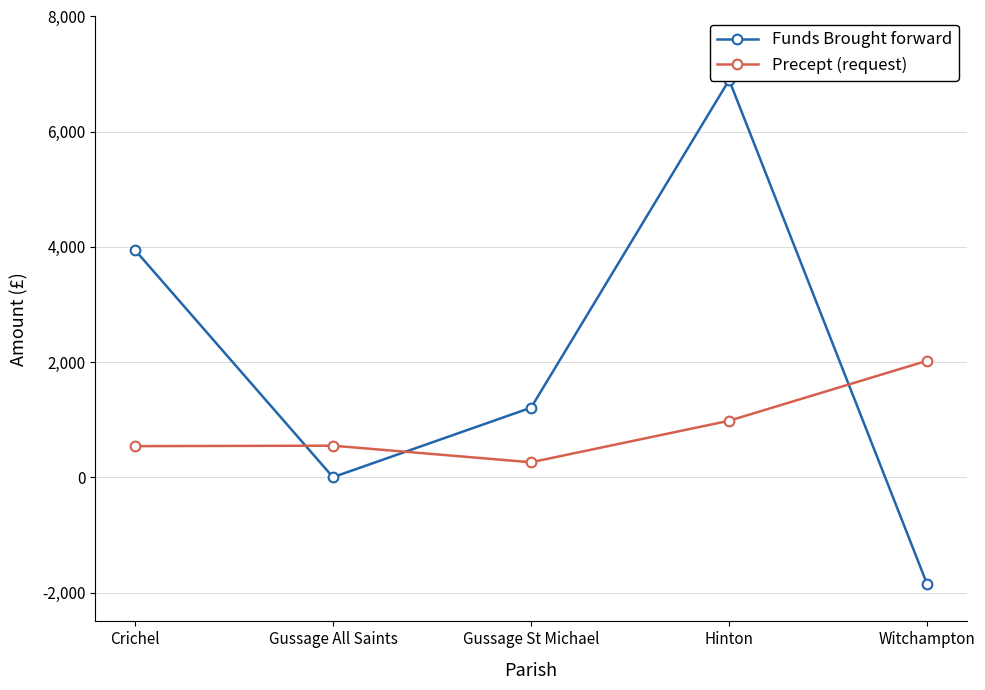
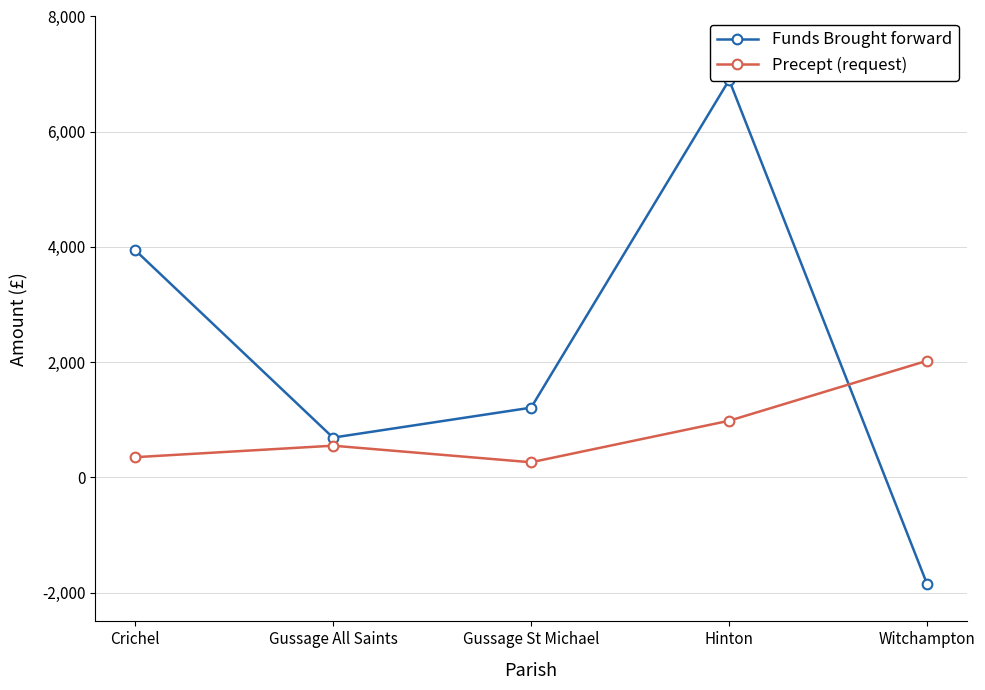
  {
    "Funds Brought forward": {
      "Crichel": "3,900",
-     "Gussage All Saints": "0",
+     "Gussage All Saints": "700",
      "Gussage St Michael": "1,200",
      "Witchampton": "-1,900"
    },
    "Precept (request)": {
-     "Crichel": "500",
+     "Crichel": "400",
      "Gussage All Saints": "600",
      "Gussage St Michael": "300",
      "Hinton": "1,000",
      "Witchampton": "2,000"
    }
  }
